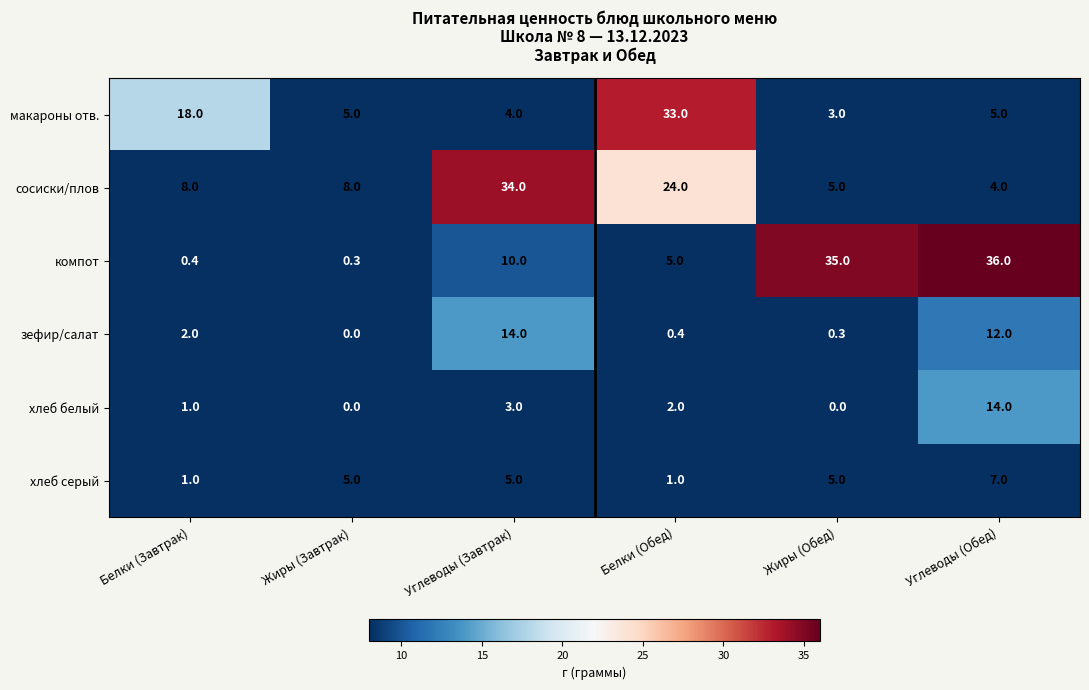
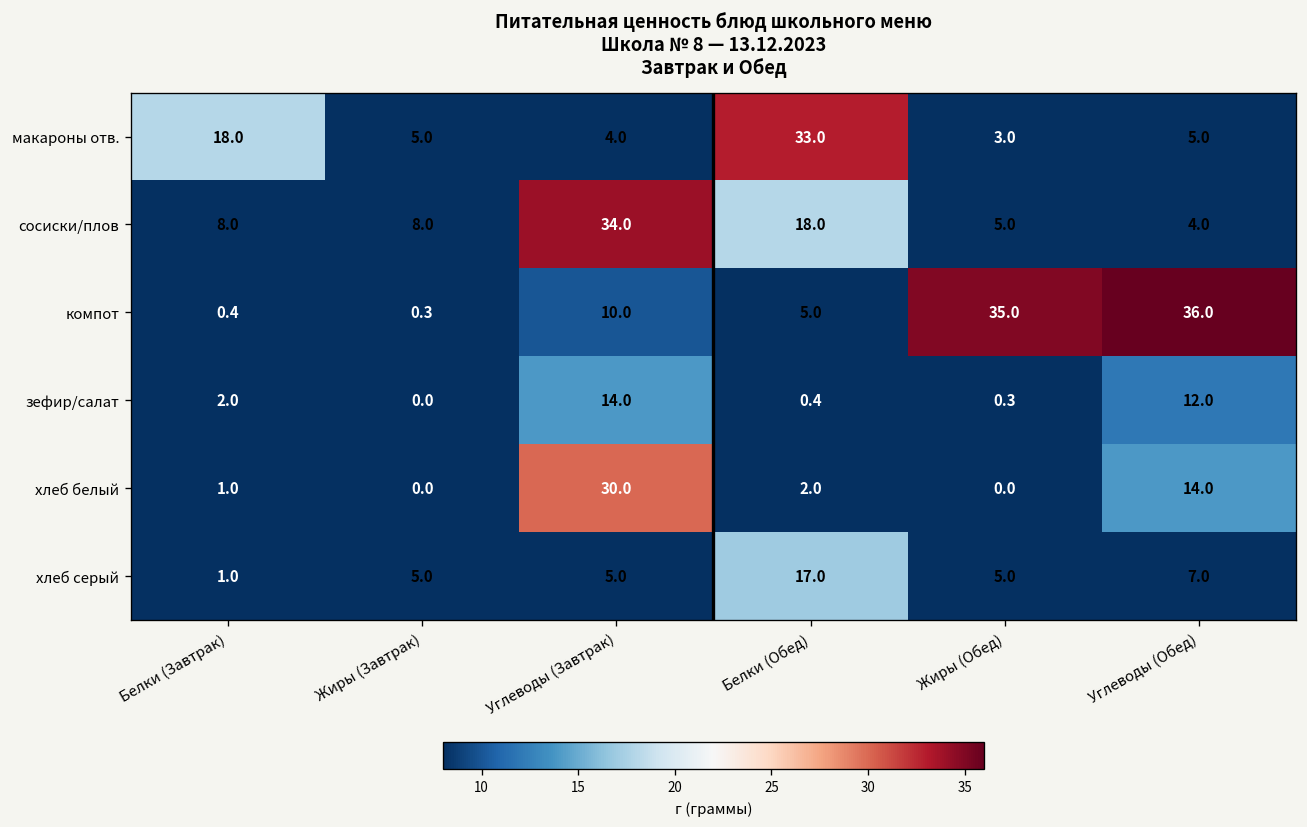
  {
    "макароны отв.": {
      "Белки (Завтрак)": 18.0,
      "Жиры (Завтрак)": 5.0,
      "Углеводы (Завтрак)": 4.0,
      "Белки (Обед)": 33.0,
      "Жиры (Обед)": 3.0,
      "Углеводы (Обед)": 5.0
    },
    "сосиски/плов": {
      "Белки (Завтрак)": 8.0,
      "Жиры (Завтрак)": 8.0,
      "Углеводы (Завтрак)": 34.0,
-     "Белки (Обед)": 24.0,
+     "Белки (Обед)": 18.0,
      "Жиры (Обед)": 5.0,
      "Углеводы (Обед)": 4.0
    },
    "компот": {
      "Белки (Завтрак)": 0.4,
      "Жиры (Завтрак)": 0.3,
      "Углеводы (Завтрак)": 10.0,
      "Белки (Обед)": 5.0,
      "Жиры (Обед)": 35.0,
      "Углеводы (Обед)": 36.0
    },
    "зефир/салат": {
      "Белки (Завтрак)": 2.0,
      "Жиры (Завтрак)": 0.0,
      "Углеводы (Завтрак)": 14.0,
      "Белки (Обед)": 0.4,
      "Жиры (Обед)": 0.3,
      "Углеводы (Обед)": 12.0
    },
    "хлеб белый": {
      "Белки (Завтрак)": 1.0,
      "Жиры (Завтрак)": 0.0,
-     "Углеводы (Завтрак)": 3.0,
+     "Углеводы (Завтрак)": 30.0,
      "Белки (Обед)": 2.0,
      "Жиры (Обед)": 0.0,
      "Углеводы (Обед)": 14.0
    },
    "хлеб серый": {
      "Белки (Завтрак)": 1.0,
      "Жиры (Завтрак)": 5.0,
      "Углеводы (Завтрак)": 5.0,
-     "Белки (Обед)": 1.0,
+     "Белки (Обед)": 17.0,
      "Жиры (Обед)": 5.0,
      "Углеводы (Обед)": 7.0
    }
  }
